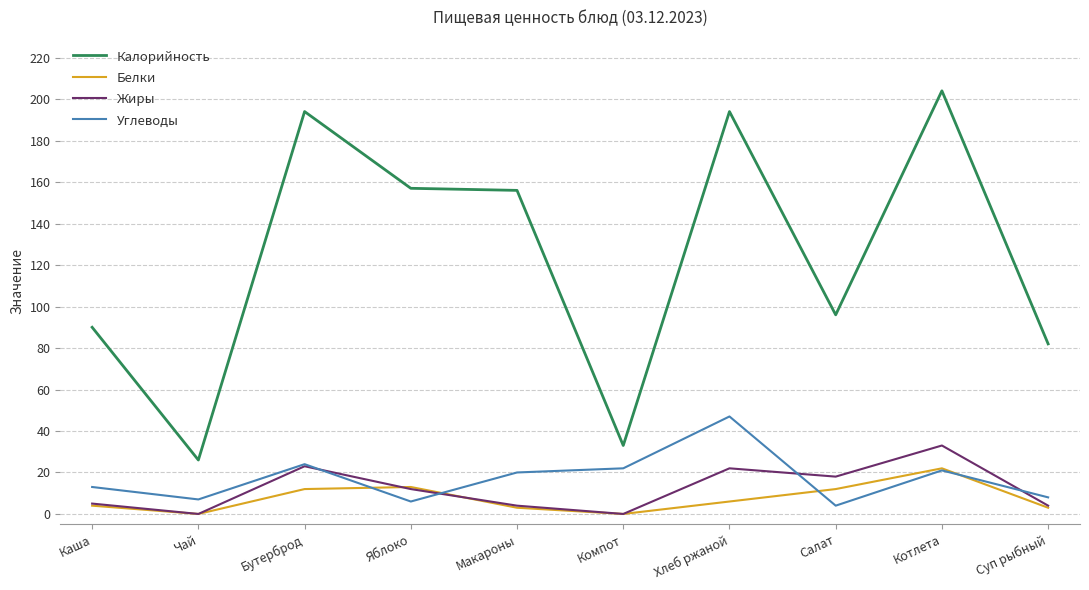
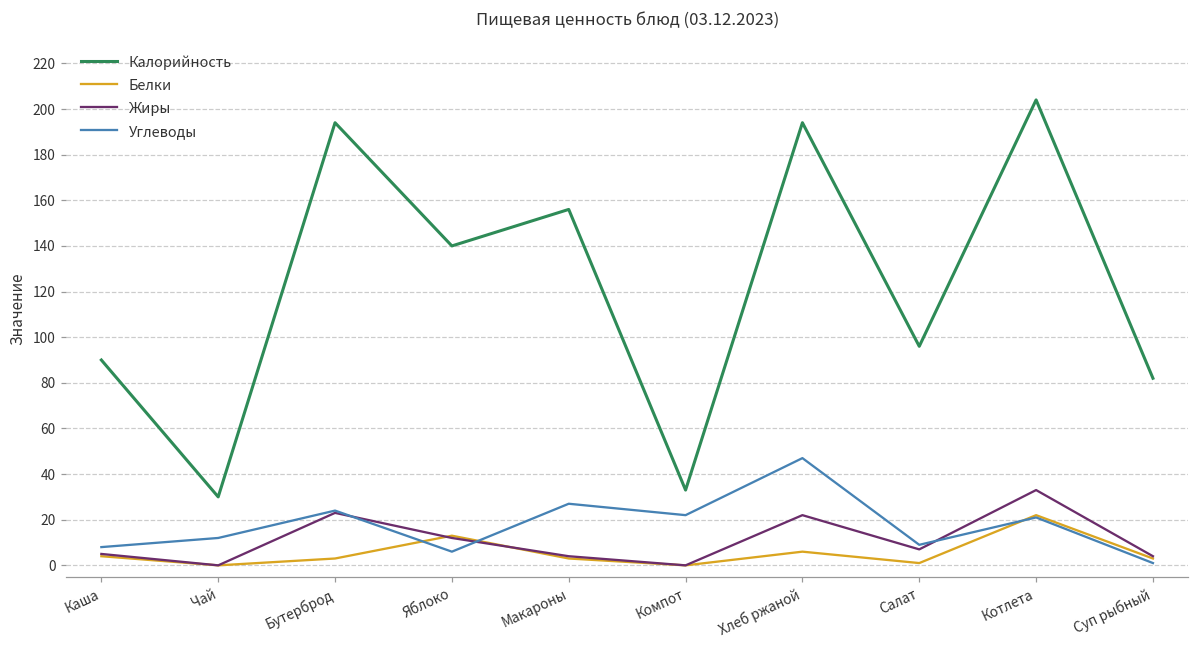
  {
    "Калорийность": {
      "Каша": 90,
-     "Чай": 26,
+     "Чай": 30,
      "Бутерброд": 194,
-     "Яблоко": 157,
+     "Яблоко": 140,
      "Макароны": 156,
      "Компот": 33,
      "Хлеб ржаной": 194,
      "Салат": 96,
      "Котлета": 204,
      "Суп рыбный": 82
    },
    "Белки": {
-     "Бутерброд": 12,
+     "Бутерброд": 3,
      "Хлеб ржаной": 6,
-     "Салат": 12
+     "Салат": 1
    },
    "Жиры": {
      "Хлеб ржаной": 22,
-     "Салат": 18,
+     "Салат": 7,
      "Котлета": 33
    },
    "Углеводы": {
-     "Каша": 13,
-     "Чай": 7,
+     "Каша": 8,
+     "Чай": 12,
      "Яблоко": 6,
-     "Макароны": 20,
+     "Макароны": 27,
      "Компот": 22,
      "Хлеб ржаной": 47,
-     "Салат": 4,
-     "Суп рыбный": 8
+     "Салат": 9,
+     "Суп рыбный": 1
    }
  }
